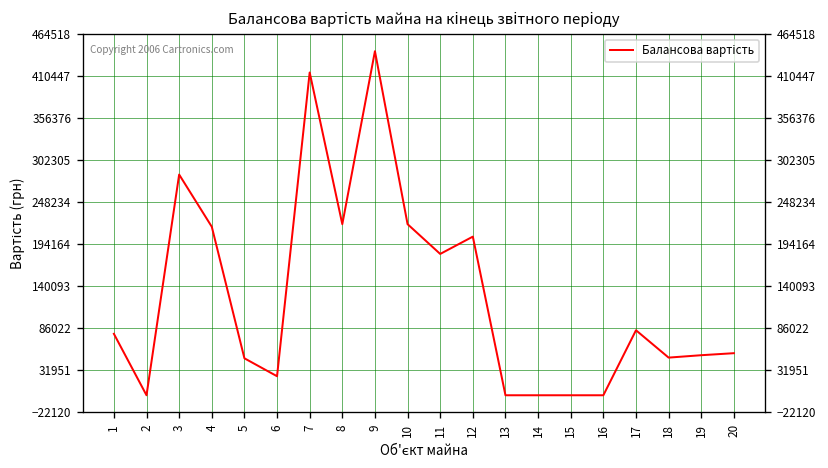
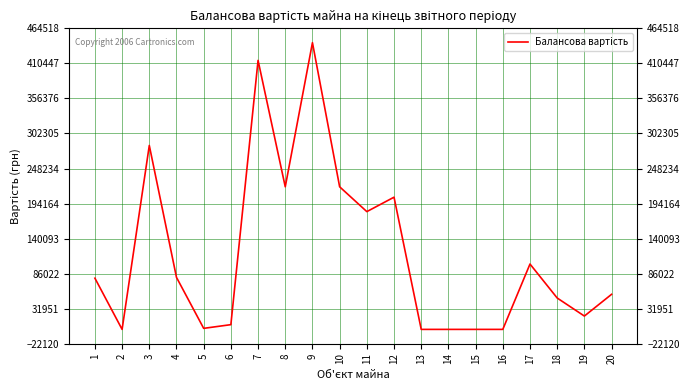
  {
    "1": 80000,
    "2": 0,
    "3": 280000,
-   "4": 220000,
-   "5": 50000,
-   "6": 20000,
+   "4": 80000,
+   "5": 0,
+   "6": 10000,
    "7": 420000,
    "8": 220000,
    "9": 440000,
    "10": 220000,
    "11": 180000,
    "12": 200000,
    "13": 0,
    "14": 0,
    "15": 0,
    "16": 0,
-   "17": 80000,
+   "17": 100000,
    "18": 50000,
-   "19": 50000,
+   "19": 20000,
    "20": 50000
  }
